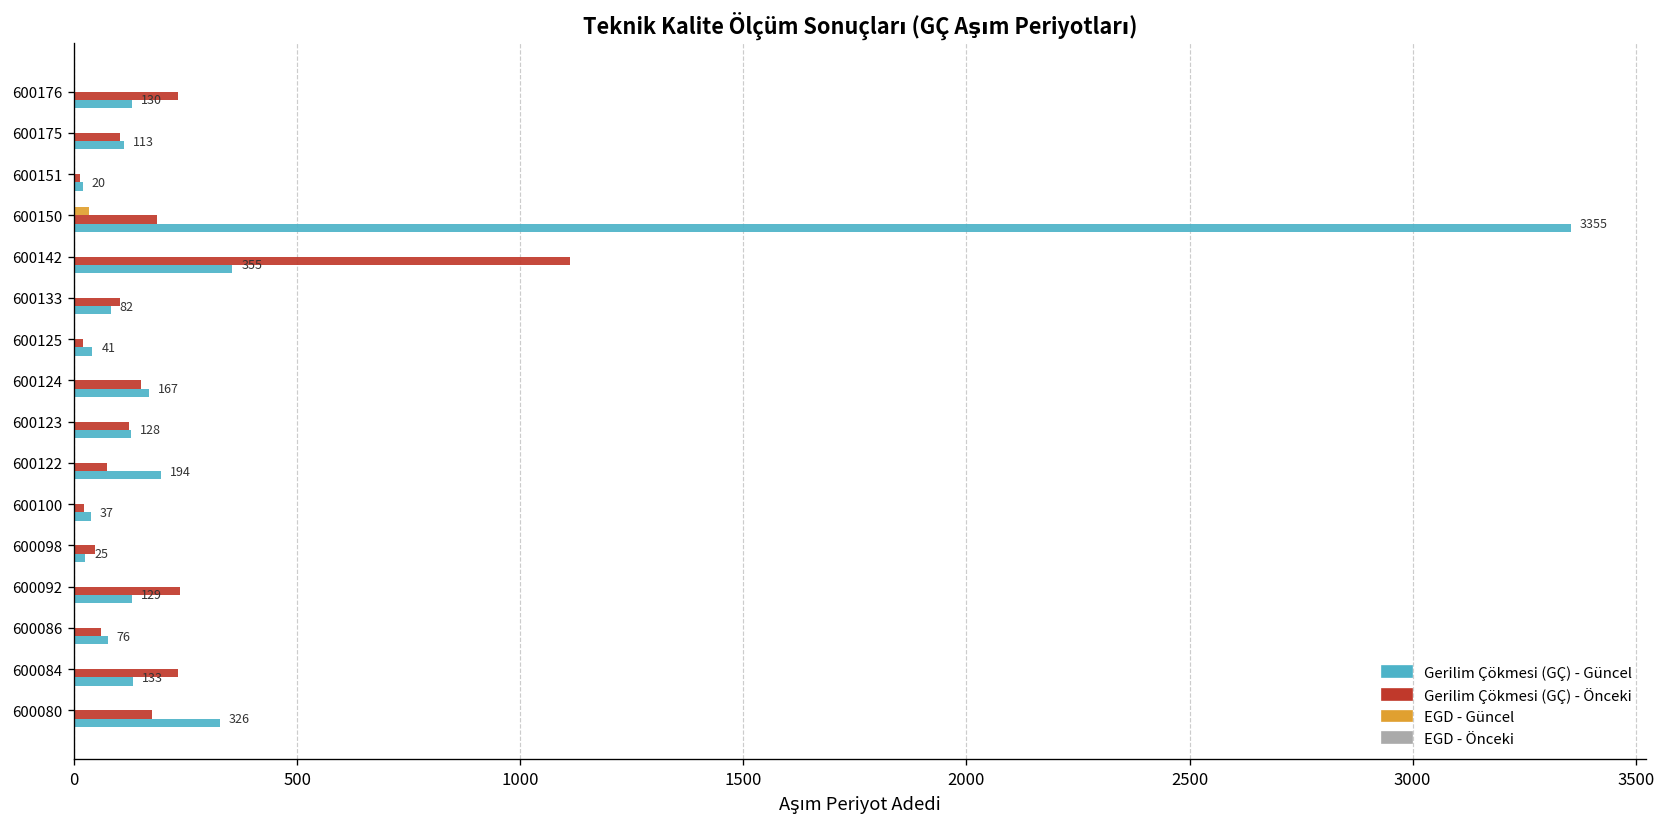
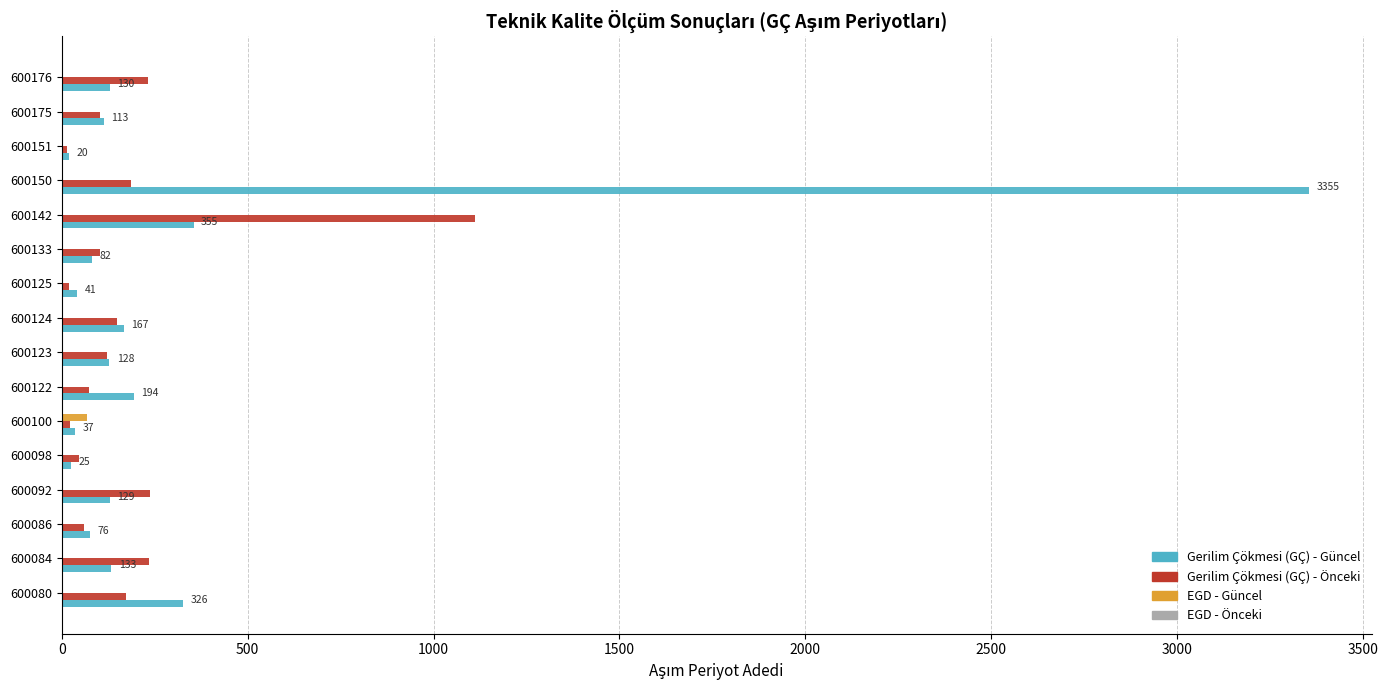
  {
    "Gerilim Çökmesi (GÇ) - Güncel": {
      "600176": 130,
      "600175": 113,
      "600151": 20,
      "600150": 3355,
      "600142": 355,
      "600133": 82,
      "600125": 41,
      "600124": 167,
      "600123": 128,
      "600122": 194,
      "600100": 37,
      "600098": 25,
      "600092": 129,
      "600086": 76,
      "600084": 133,
      "600080": 326
    },
    "Gerilim Çökmesi (GÇ) - Önceki": {
      "600175": 100,
      "600151": 10,
      "600150": 190,
      "600125": 20,
      "600124": 150,
      "600123": 120,
      "600122": 70,
      "600100": 20,
      "600086": 60,
      "600080": 170
    },
    "EGD - Güncel": {
      "600176": 0,
      "600175": 0,
      "600151": 0,
-     "600150": 30,
+     "600150": 0,
      "600142": 0,
      "600133": 0,
      "600125": 0,
      "600124": 0,
      "600123": 0,
      "600122": 0,
-     "600100": 0,
+     "600100": 70,
      "600098": 0,
      "600092": 0,
      "600086": 0,
      "600084": 0,
      "600080": 0
    },
    "EGD - Önceki": {
      "600176": 0,
      "600175": 0,
      "600151": 0,
      "600150": 0,
      "600142": 0,
      "600133": 0,
      "600125": 0,
      "600124": 0,
      "600123": 0,
      "600122": 0,
      "600100": 0,
      "600098": 0,
      "600092": 0,
      "600086": 0,
      "600084": 0,
      "600080": 0
    }
  }
